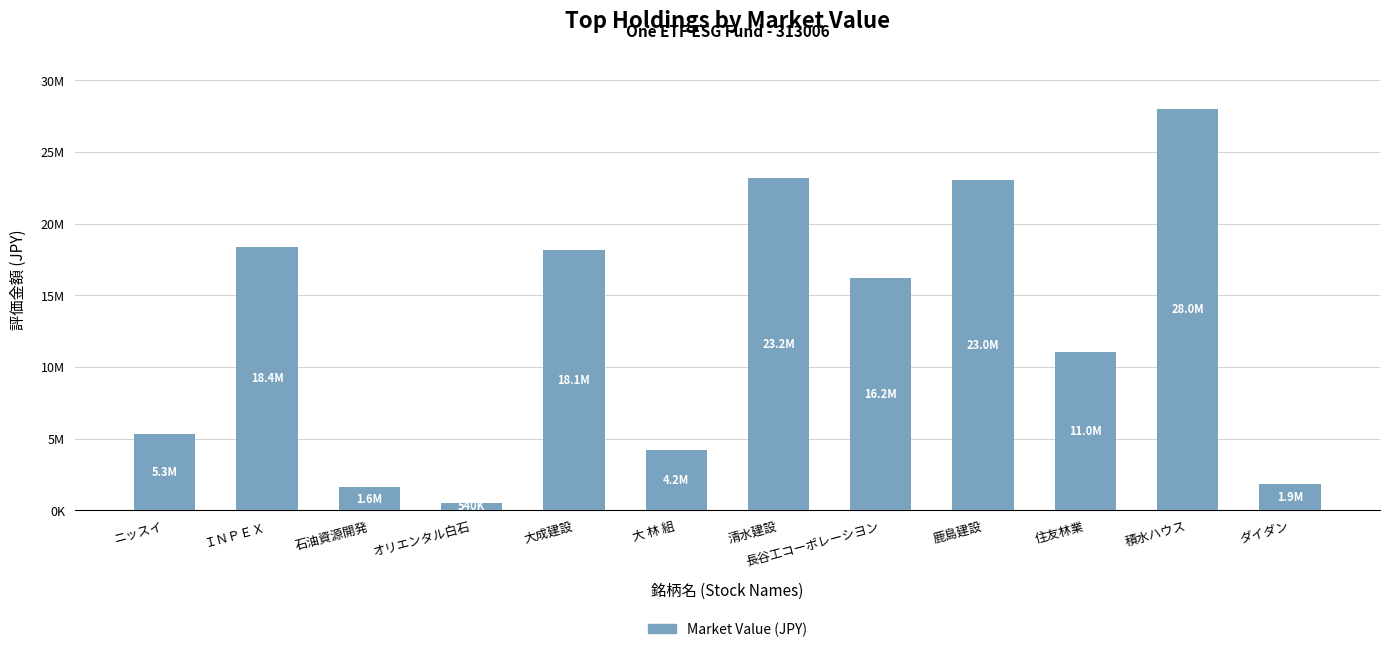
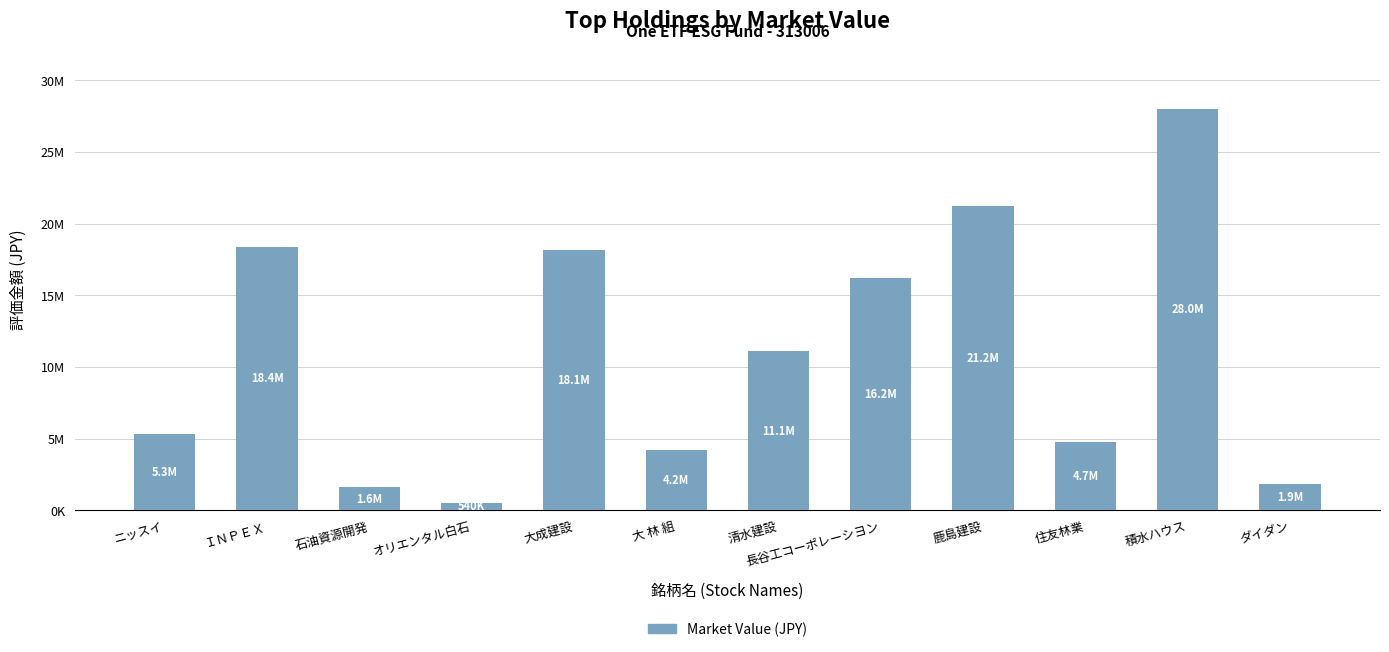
  {
    "ニッスイ": "5.3M",
    "ＩＮＰＥＸ": "18.4M",
    "石油資源開発": "1.6M",
    "大成建設": "18.1M",
    "大 林 組": "4.2M",
-   "清水建設": "23.2M",
+   "清水建設": "11.1M",
    "長谷工コーポレーシヨン": "16.2M",
-   "鹿島建設": "23.0M",
-   "住友林業": "11.0M",
+   "鹿島建設": "21.2M",
+   "住友林業": "4.7M",
    "積水ハウス": "28.0M",
    "ダイダン": "1.9M"
  }
